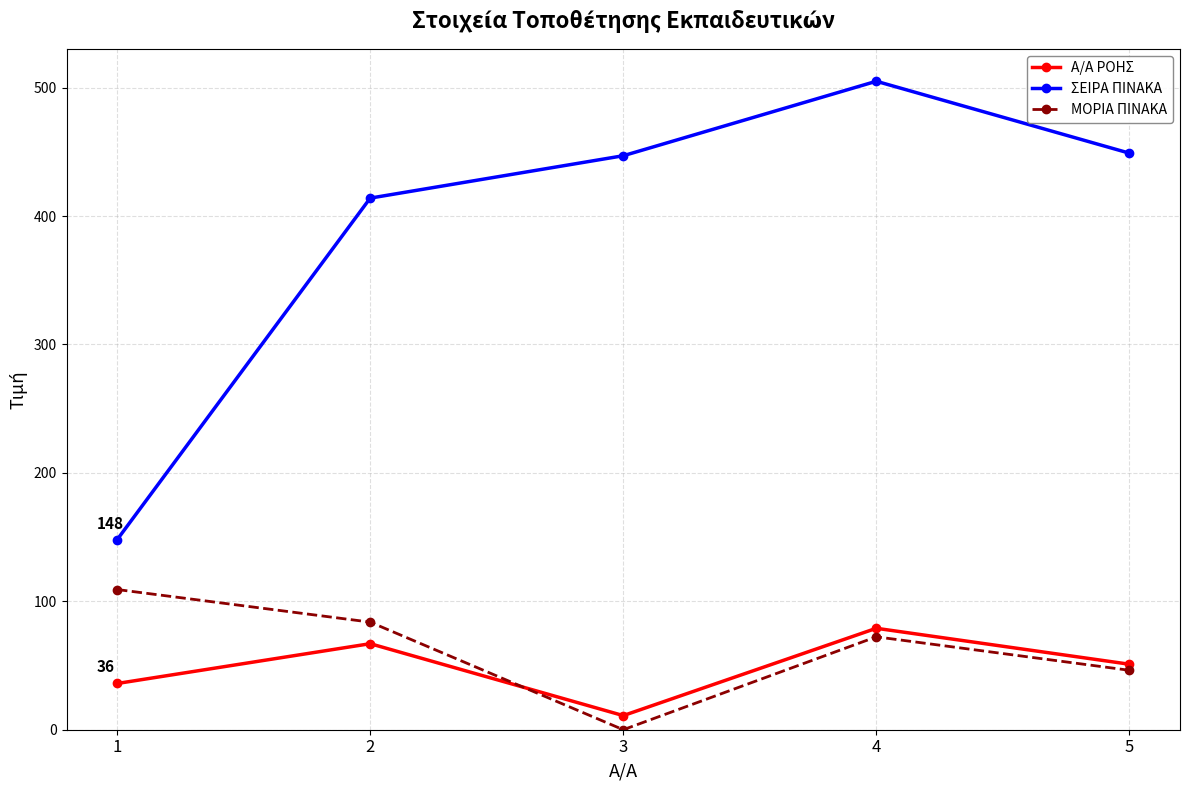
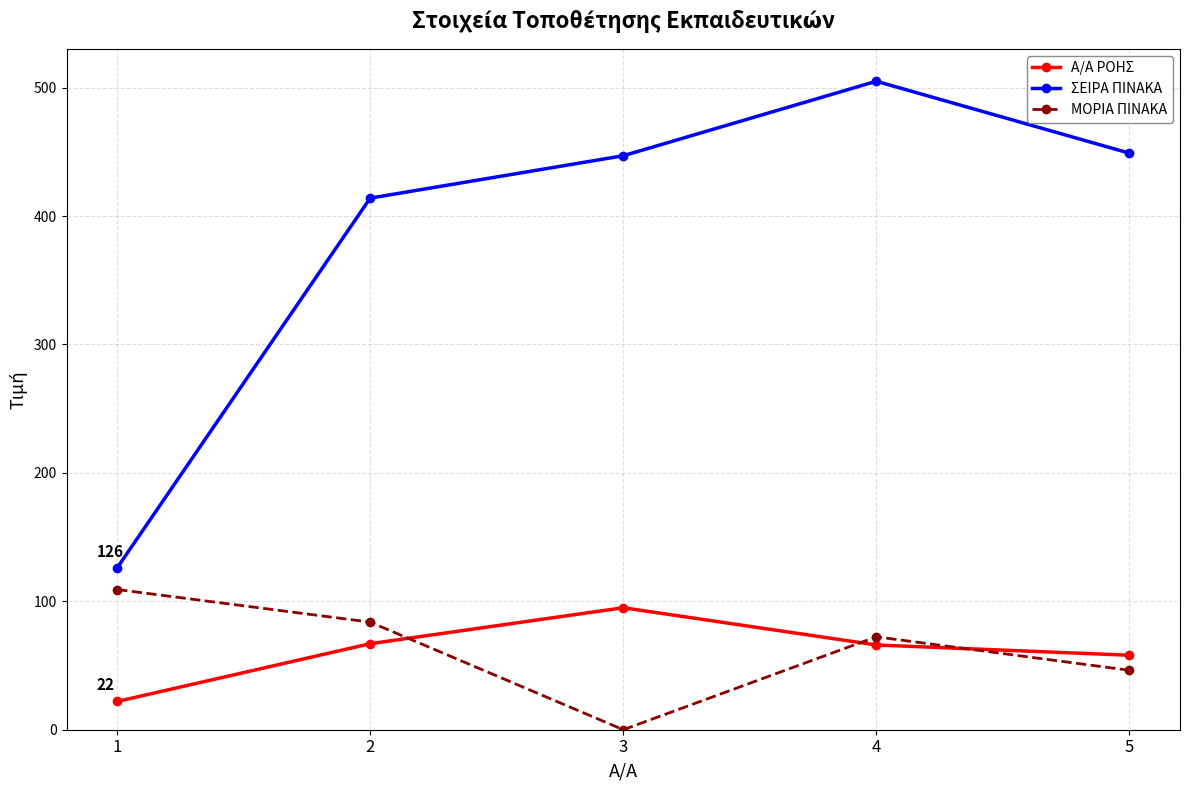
  {
    "Α/Α ΡΟΗΣ": {
-     "1": 36,
-     "3": 11,
-     "4": 79,
-     "5": 51
+     "1": 22,
+     "3": 95,
+     "4": 66,
+     "5": 58
    },
    "ΣΕΙΡΑ ΠΙΝΑΚΑ": {
-     "1": 148
+     "1": 126
    },
    "ΜΟΡΙΑ ΠΙΝΑΚΑ": {
      "1": 109,
      "2": 84,
      "3": 0,
      "4": 72,
      "5": 46
    }
  }
